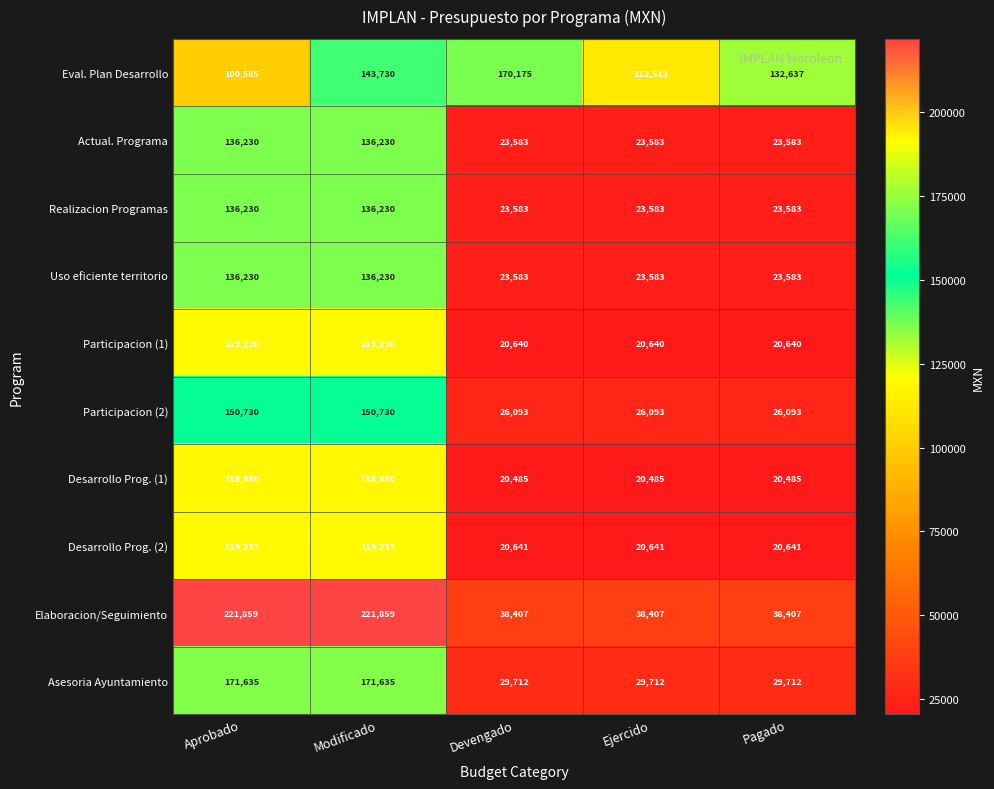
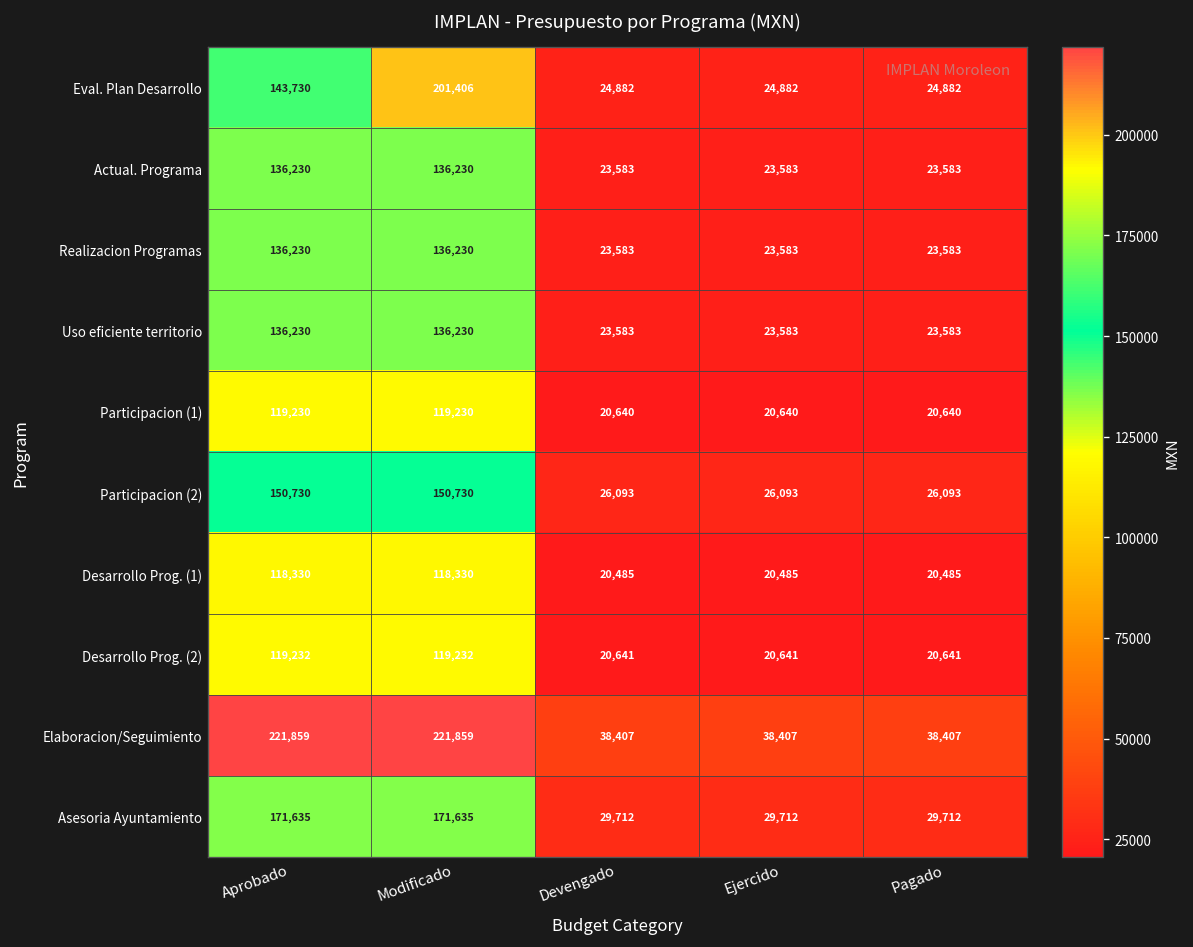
  {
    "Eval. Plan Desarrollo": {
-     "Aprobado": "100,585",
-     "Modificado": "143,730",
-     "Devengado": "170,175",
-     "Ejercido": "112,513",
-     "Pagado": "132,637"
+     "Aprobado": "143,730",
+     "Modificado": "201,406",
+     "Devengado": "24,882",
+     "Ejercido": "24,882",
+     "Pagado": "24,882"
    },
    "Actual. Programa": {
      "Aprobado": "136,230",
      "Modificado": "136,230",
      "Devengado": "23,583",
      "Ejercido": "23,583",
      "Pagado": "23,583"
    },
    "Realizacion Programas": {
      "Aprobado": "136,230",
      "Modificado": "136,230",
      "Devengado": "23,583",
      "Ejercido": "23,583",
      "Pagado": "23,583"
    },
    "Uso eficiente territorio": {
      "Aprobado": "136,230",
      "Modificado": "136,230",
      "Devengado": "23,583",
      "Ejercido": "23,583",
      "Pagado": "23,583"
    },
    "Participacion (1)": {
      "Aprobado": "119,230",
      "Modificado": "119,230",
      "Devengado": "20,640",
      "Ejercido": "20,640",
      "Pagado": "20,640"
    },
    "Participacion (2)": {
      "Aprobado": "150,730",
      "Modificado": "150,730",
      "Devengado": "26,093",
      "Ejercido": "26,093",
      "Pagado": "26,093"
    },
    "Desarrollo Prog. (1)": {
      "Aprobado": "118,330",
      "Modificado": "118,330",
      "Devengado": "20,485",
      "Ejercido": "20,485",
      "Pagado": "20,485"
    },
    "Desarrollo Prog. (2)": {
      "Aprobado": "119,232",
      "Modificado": "119,232",
      "Devengado": "20,641",
      "Ejercido": "20,641",
      "Pagado": "20,641"
    },
    "Elaboracion/Seguimiento": {
      "Aprobado": "221,859",
      "Modificado": "221,859",
      "Devengado": "38,407",
      "Ejercido": "38,407",
      "Pagado": "38,407"
    },
    "Asesoria Ayuntamiento": {
      "Aprobado": "171,635",
      "Modificado": "171,635",
      "Devengado": "29,712",
      "Ejercido": "29,712",
      "Pagado": "29,712"
    }
  }
